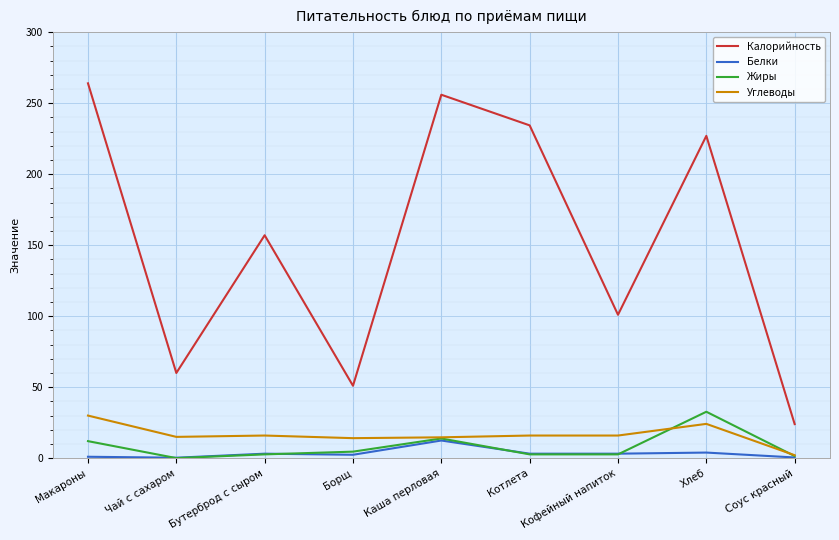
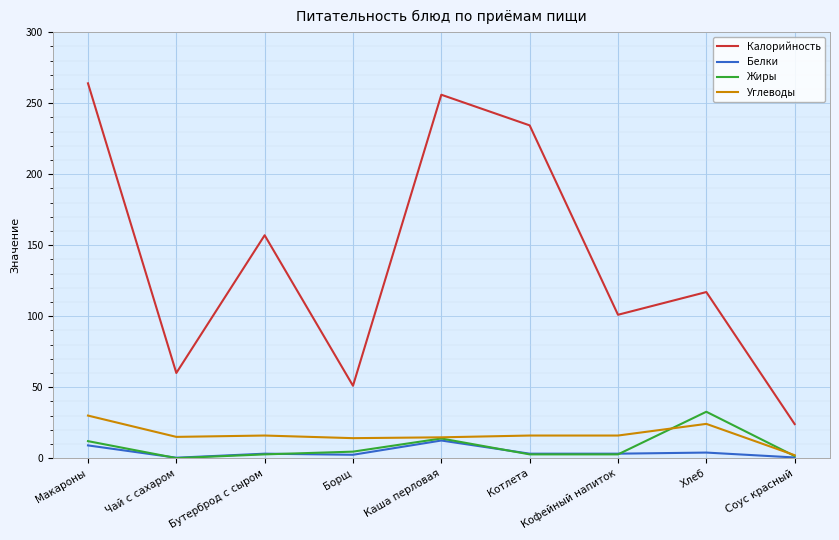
  {
    "Калорийность": {
      "Макароны": 264,
      "Чай с сахаром": 60,
      "Бутерброд с сыром": 157,
      "Борщ": 51,
      "Каша перловая": 256,
      "Котлета": 234,
      "Кофейный напиток": 101,
-     "Хлеб": 227,
+     "Хлеб": 117,
      "Соус красный": 24
    },
    "Белки": {
-     "Макароны": 1,
+     "Макароны": 9,
      "Борщ": 2,
      "Хлеб": 4
    },
    "Жиры": {
      "Макароны": 12,
      "Борщ": 5,
      "Хлеб": 33
    },
    "Углеводы": {
      "Макароны": 30,
      "Чай с сахаром": 15,
      "Бутерброд с сыром": 16,
      "Борщ": 14,
      "Котлета": 16,
      "Кофейный напиток": 16,
      "Хлеб": 24
    }
  }
